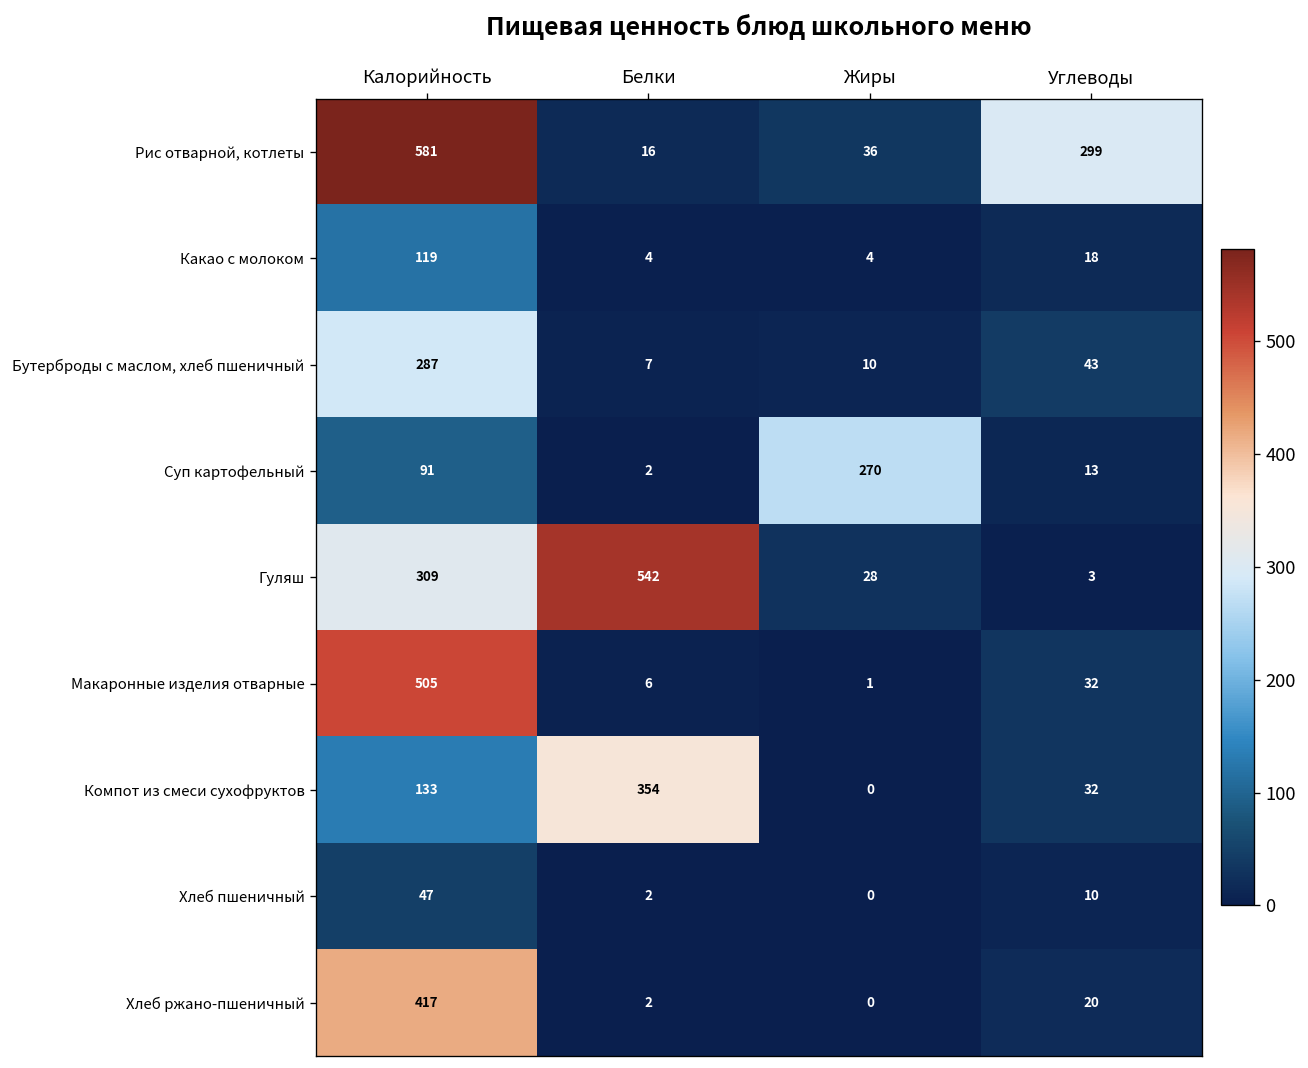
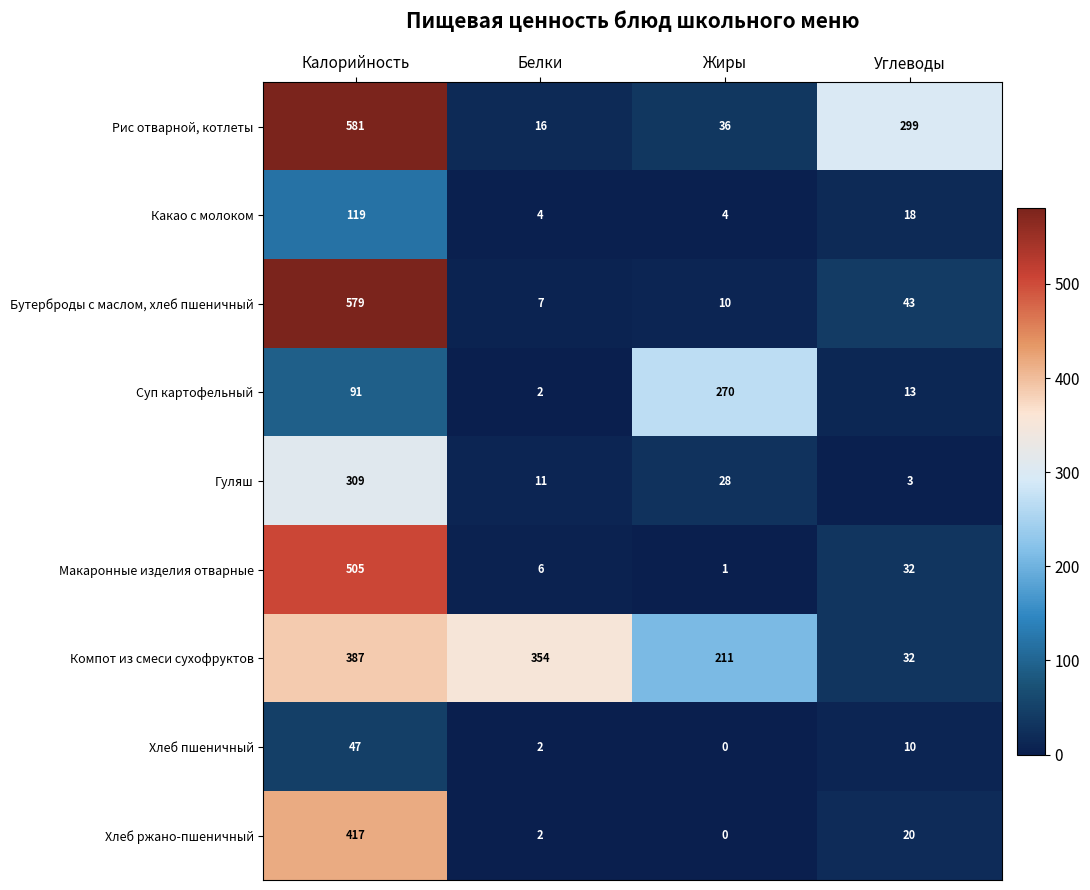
  {
    "Рис отварной, котлеты": {
      "Калорийность": 581,
      "Белки": 16,
      "Жиры": 36,
      "Углеводы": 299
    },
    "Какао с молоком": {
      "Калорийность": 119,
      "Белки": 4,
      "Жиры": 4,
      "Углеводы": 18
    },
    "Бутерброды с маслом, хлеб пшеничный": {
-     "Калорийность": 287,
+     "Калорийность": 579,
      "Белки": 7,
      "Жиры": 10,
      "Углеводы": 43
    },
    "Суп картофельный": {
      "Калорийность": 91,
      "Белки": 2,
      "Жиры": 270,
      "Углеводы": 13
    },
    "Гуляш": {
      "Калорийность": 309,
-     "Белки": 542,
+     "Белки": 11,
      "Жиры": 28,
      "Углеводы": 3
    },
    "Макаронные изделия отварные": {
      "Калорийность": 505,
      "Белки": 6,
      "Жиры": 1,
      "Углеводы": 32
    },
    "Компот из смеси сухофруктов": {
-     "Калорийность": 133,
+     "Калорийность": 387,
      "Белки": 354,
-     "Жиры": 0,
+     "Жиры": 211,
      "Углеводы": 32
    },
    "Хлеб пшеничный": {
      "Калорийность": 47,
      "Белки": 2,
      "Жиры": 0,
      "Углеводы": 10
    },
    "Хлеб ржано-пшеничный": {
      "Калорийность": 417,
      "Белки": 2,
      "Жиры": 0,
      "Углеводы": 20
    }
  }
